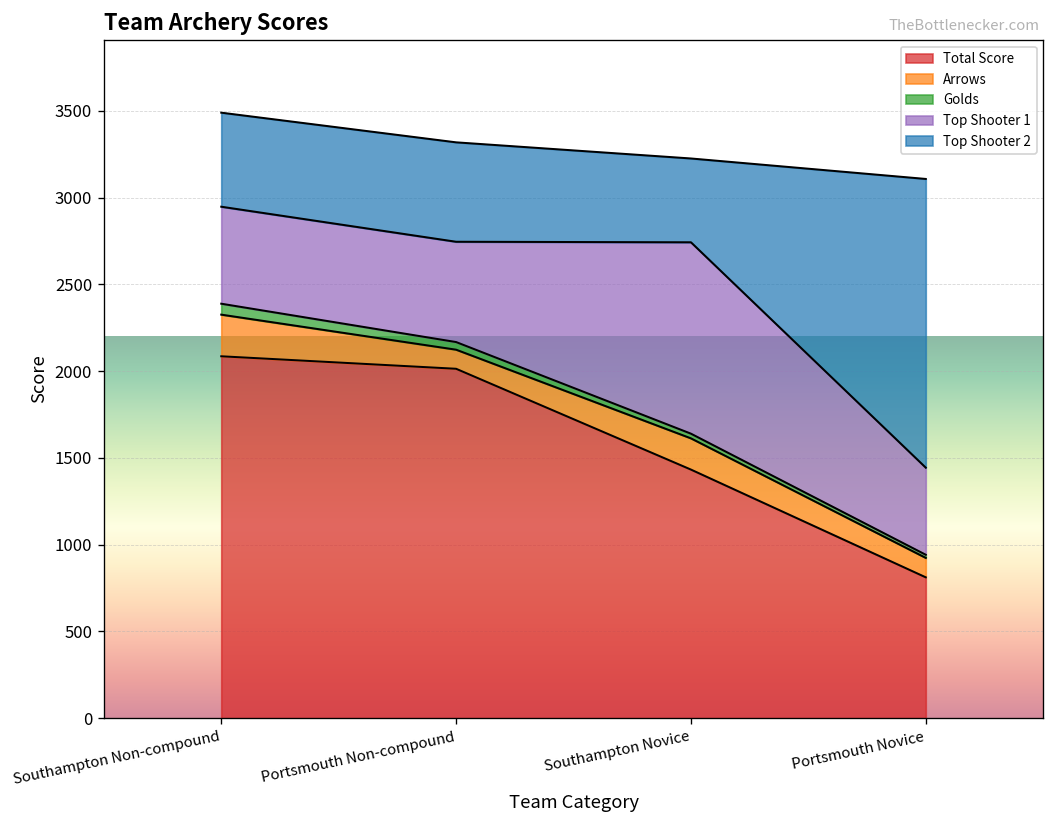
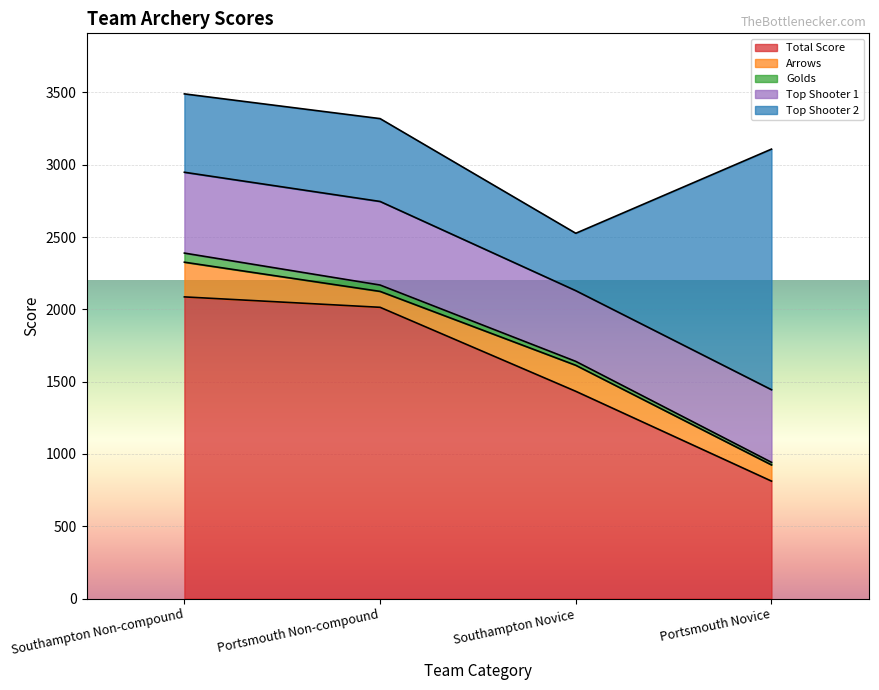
  {
    "Total Score": {
      "Southampton Non-compound": 2090,
      "Portsmouth Non-compound": 2010,
      "Southampton Novice": 1430,
      "Portsmouth Novice": 810
    },
    "Arrows": {
      "Southampton Non-compound": 240,
      "Portsmouth Non-compound": 110,
      "Southampton Novice": 180,
      "Portsmouth Novice": 110
    },
    "Golds": {
      "Southampton Non-compound": 60,
      "Portsmouth Non-compound": 40,
      "Southampton Novice": 30,
      "Portsmouth Novice": 20
    },
    "Top Shooter 1": {
      "Southampton Non-compound": 560,
      "Portsmouth Non-compound": 580,
-     "Southampton Novice": 1100,
+     "Southampton Novice": 490,
      "Portsmouth Novice": 500
    },
    "Top Shooter 2": {
      "Southampton Non-compound": 540,
      "Portsmouth Non-compound": 570,
-     "Southampton Novice": 480,
+     "Southampton Novice": 400,
      "Portsmouth Novice": 1660
    }
  }
